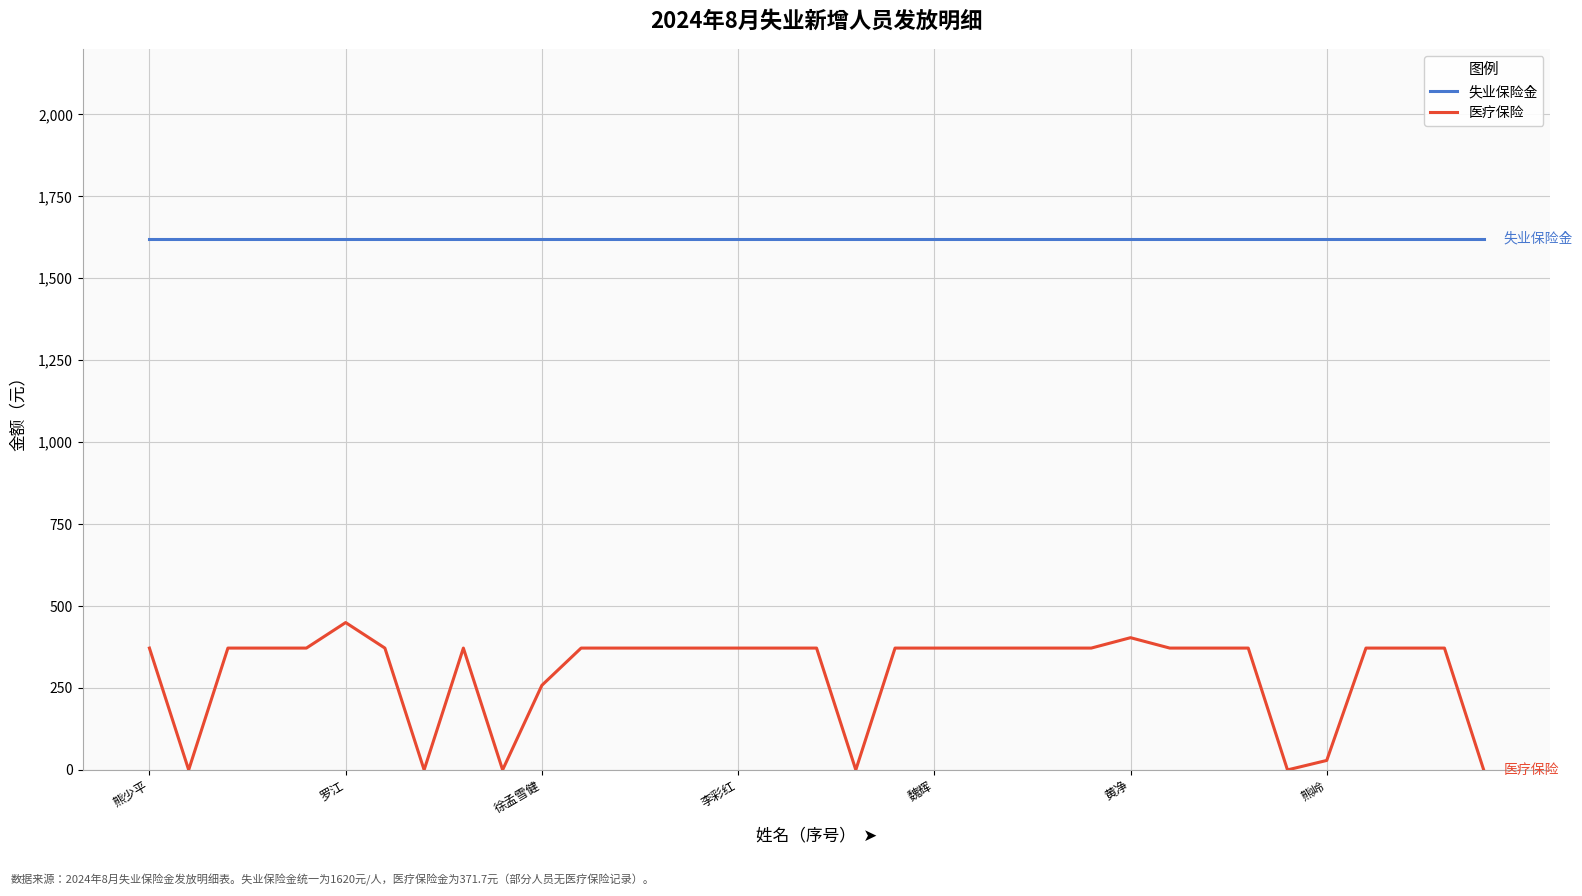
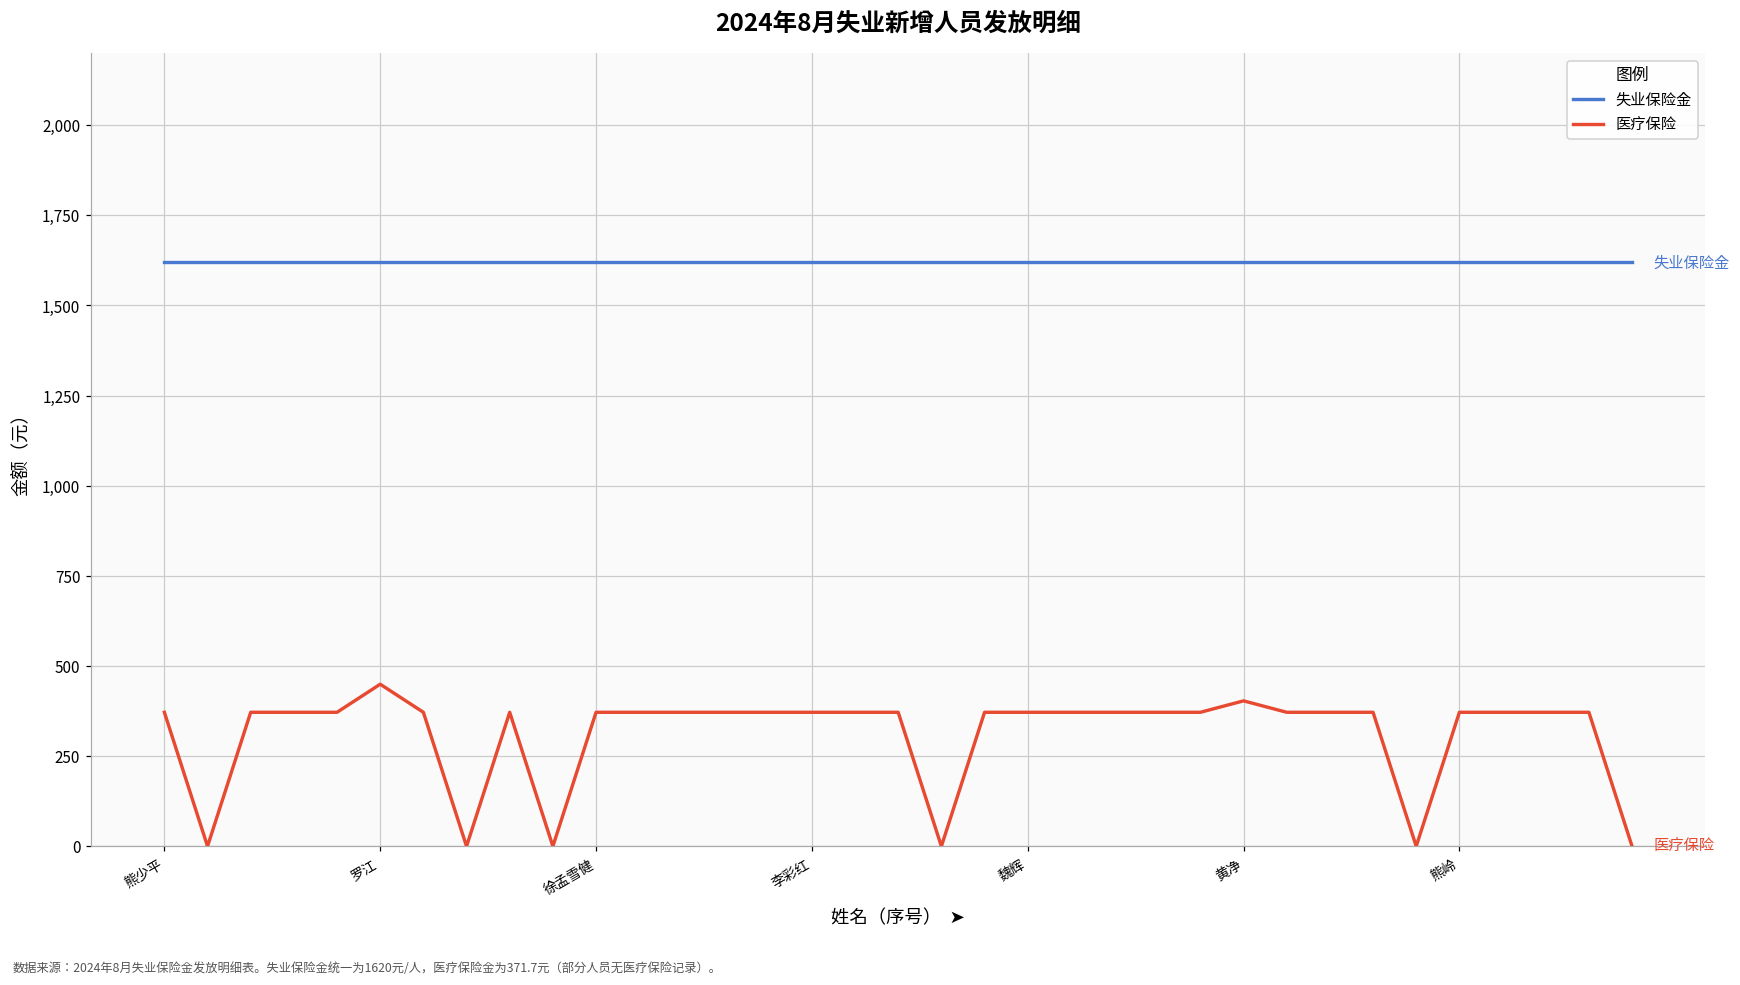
  {
    "失业保险金": {
      "熊少平": "1,620",
      "罗江": "1,620",
      "徐孟雪健": "1,620",
      "李彩红": "1,620",
      "魏辉": "1,620",
      "黄净": "1,620",
      "熊岭": "1,620"
    },
    "医疗保险": {
      "熊少平": "370",
      "罗江": "450",
-     "徐孟雪健": "260",
+     "徐孟雪健": "370",
      "李彩红": "370",
      "魏辉": "370",
      "黄净": "400",
-     "熊岭": "30"
+     "熊岭": "370"
    }
  }
